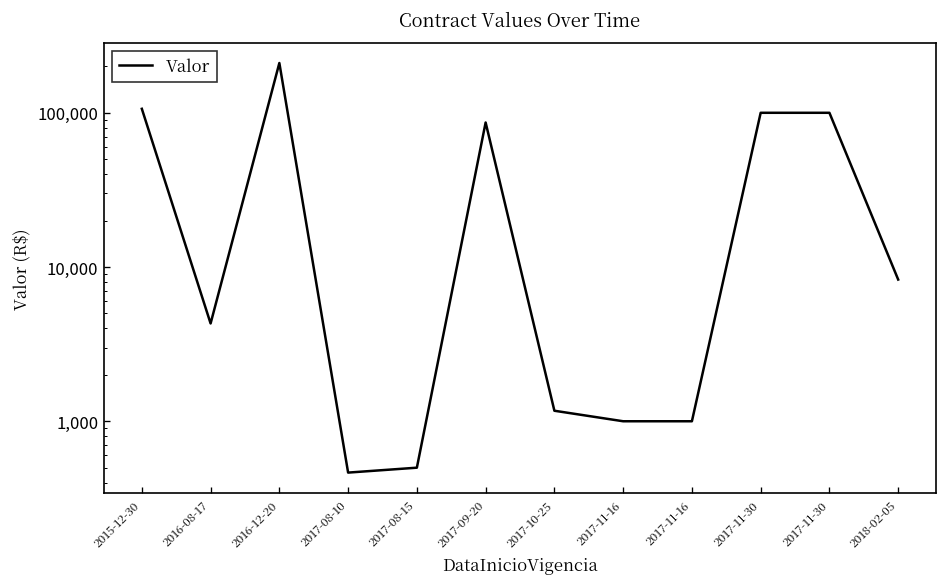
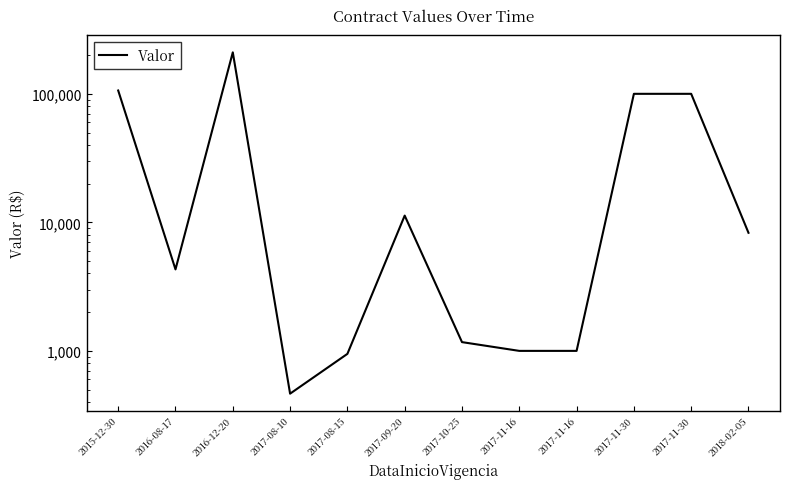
  {
    "2015-12-30": "110,000",
    "2016-08-17": "4,300",
    "2016-12-20": "210,000",
    "2017-08-10": "460",
-   "2017-08-15": "500",
-   "2017-09-20": "90,000",
+   "2017-08-15": "900",
+   "2017-09-20": "11,000",
    "2017-10-25": "1,200",
    "2018-02-05": "8,000"
  }
